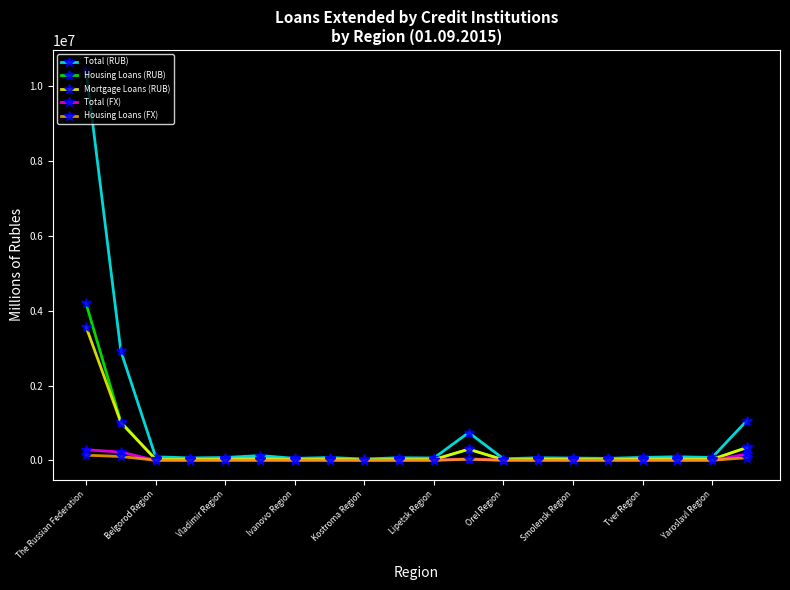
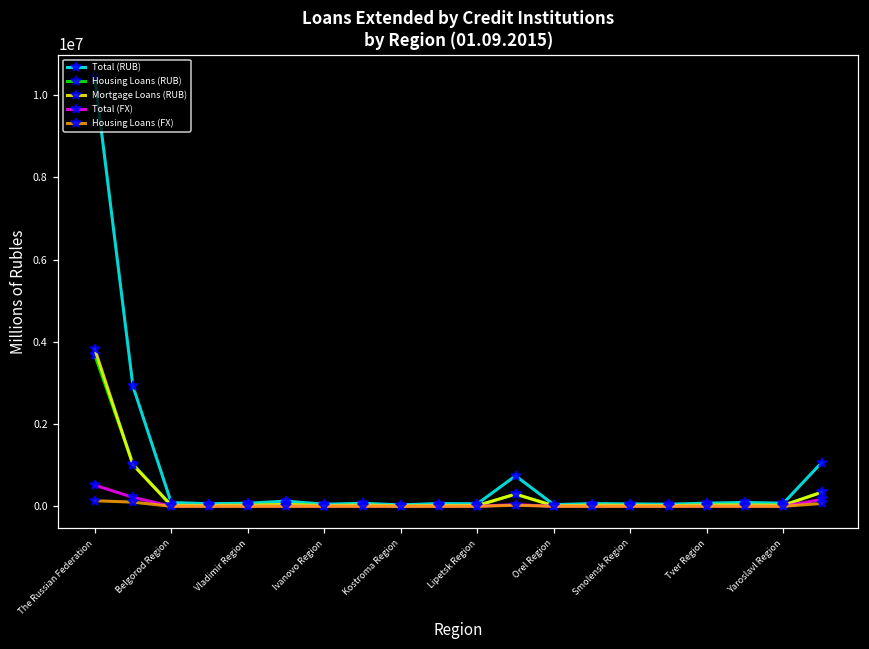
  {
    "Total (RUB)": {
      "Belgorod Region": 100000
    },
    "Housing Loans (RUB)": {
-     "The Russian Federation": 4200000
+     "The Russian Federation": 3700000
    },
    "Mortgage Loans (RUB)": {
-     "The Russian Federation": 3600000
+     "The Russian Federation": 3800000
    },
    "Total (FX)": {
-     "The Russian Federation": 300000
+     "The Russian Federation": 500000
    },
    "Housing Loans (FX)": {
      "The Russian Federation": 100000
    }
  }
